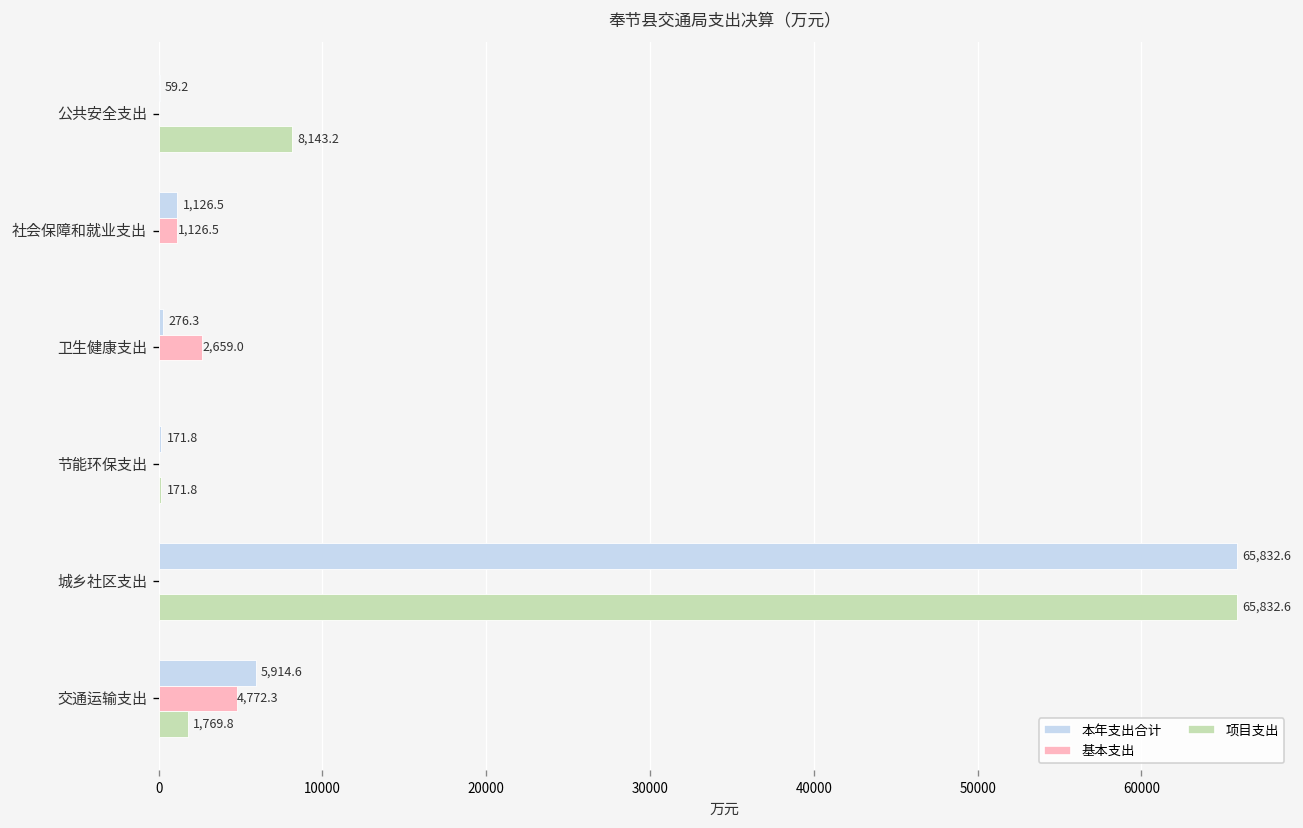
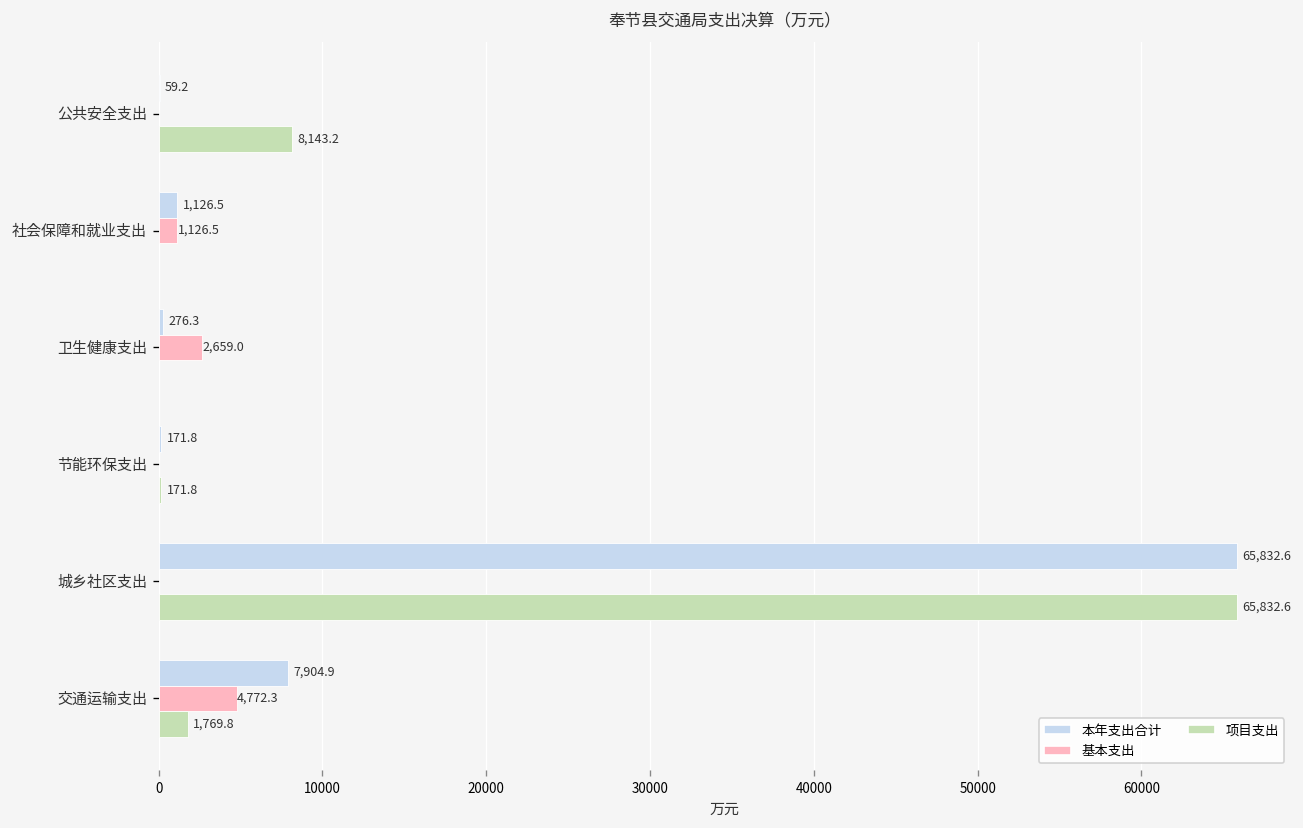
  {
    "本年支出合计": {
      "公共安全支出": "59.2",
      "社会保障和就业支出": "1,126.5",
      "卫生健康支出": "276.3",
      "节能环保支出": "171.8",
      "城乡社区支出": "65,832.6",
-     "交通运输支出": "5,914.6"
+     "交通运输支出": "7,904.9"
    },
    "基本支出": {
      "社会保障和就业支出": "1,126.5",
      "卫生健康支出": "2,659.0",
      "交通运输支出": "4,772.3"
    },
    "项目支出": {
      "公共安全支出": "8,143.2",
      "节能环保支出": "171.8",
      "城乡社区支出": "65,832.6",
      "交通运输支出": "1,769.8"
    }
  }
